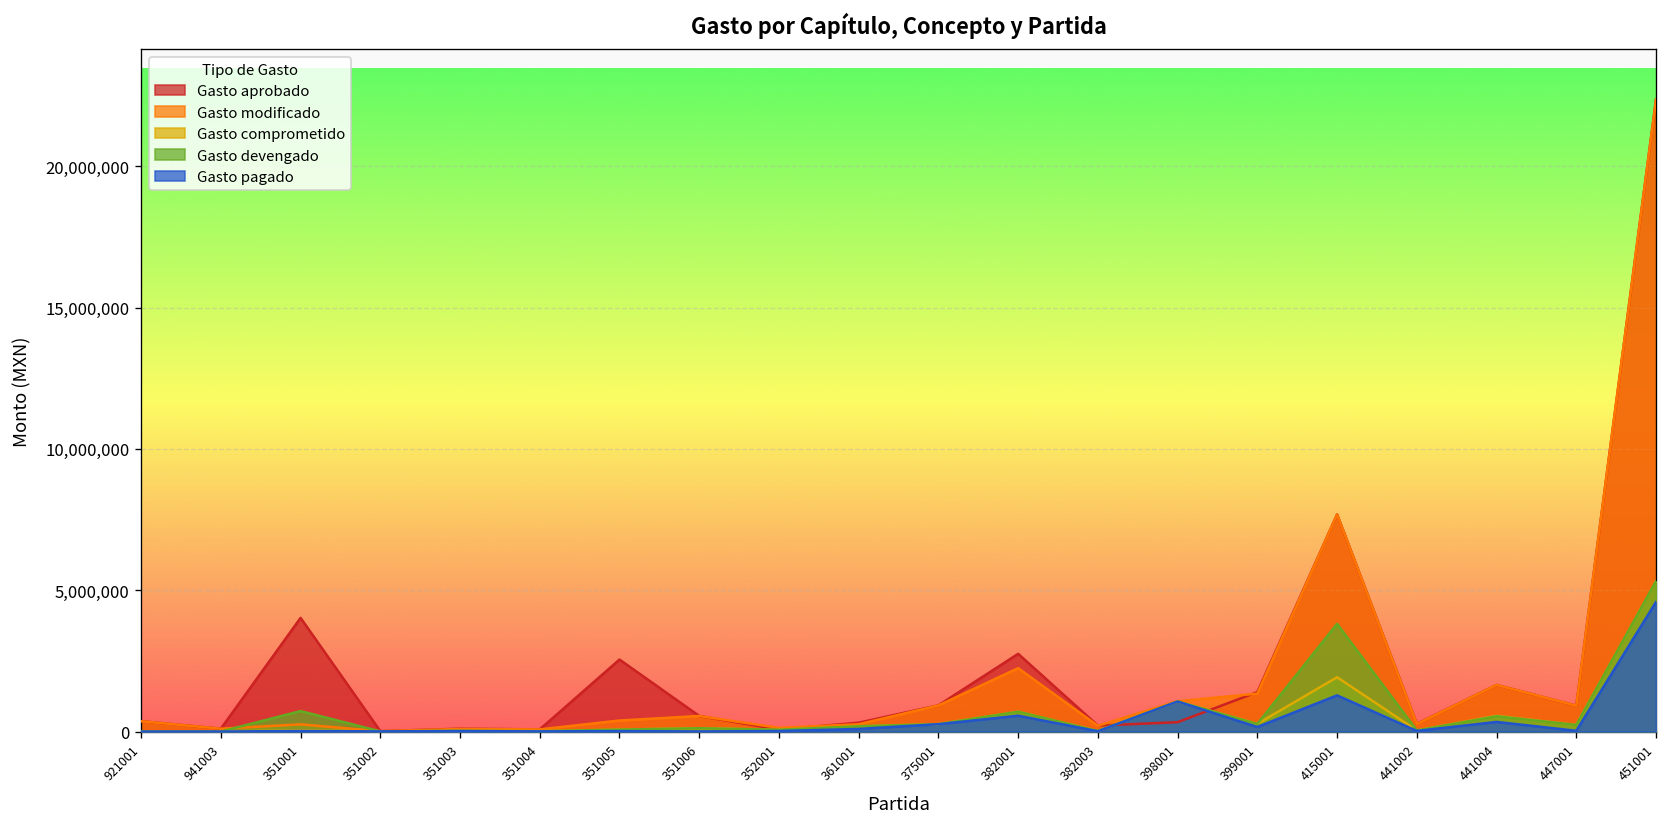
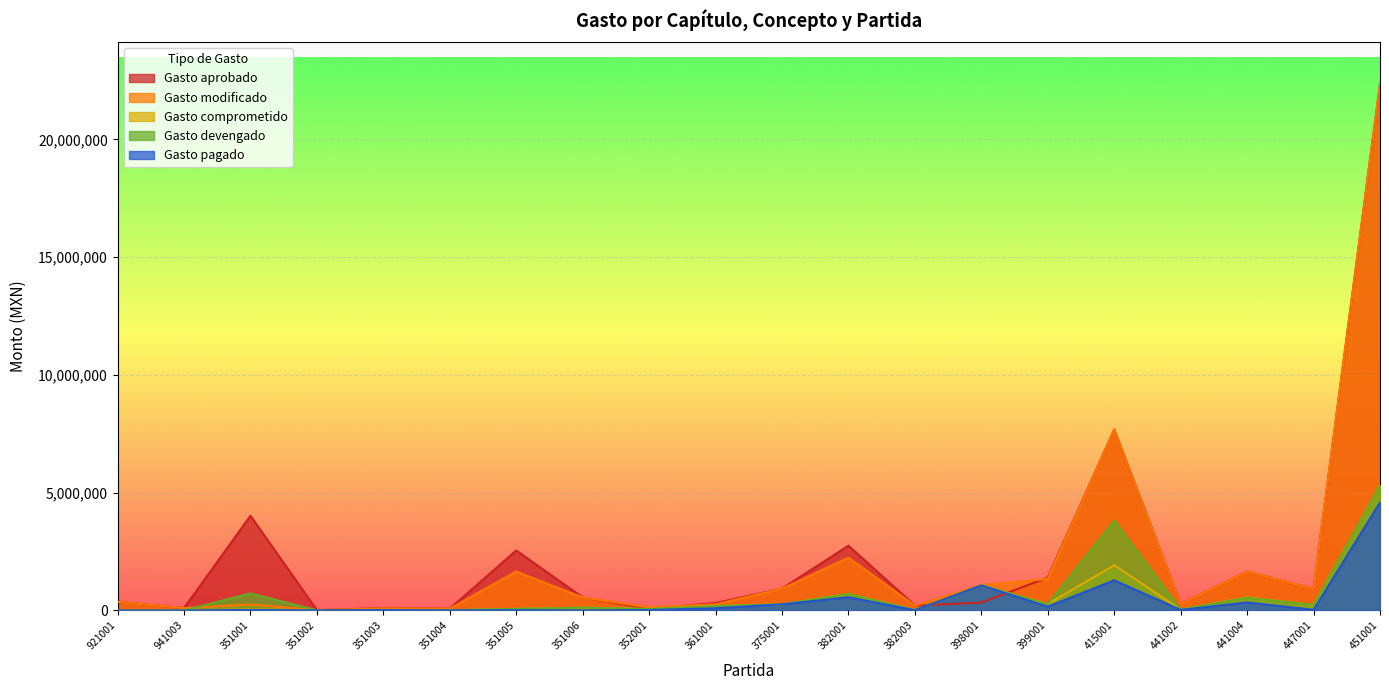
  {
    "Gasto aprobado": {
      "351001": "4,000,000",
      "351005": "2,500,000",
      "382001": "2,700,000",
      "398001": "300,000"
    },
    "Gasto modificado": {
      "351001": "300,000",
-     "351005": "400,000",
+     "351005": "1,700,000",
      "382001": "2,200,000"
    },
    "Gasto comprometido": {
      "415001": "1,900,000"
    },
    "Gasto devengado": {
      "351001": "700,000",
      "415001": "3,800,000"
    },
    "Gasto pagado": {
      "351006": "0",
      "382001": "600,000",
      "399001": "200,000",
      "415001": "1,300,000",
      "441004": "300,000",
      "447001": "0",
      "451001": "4,600,000"
    }
  }
